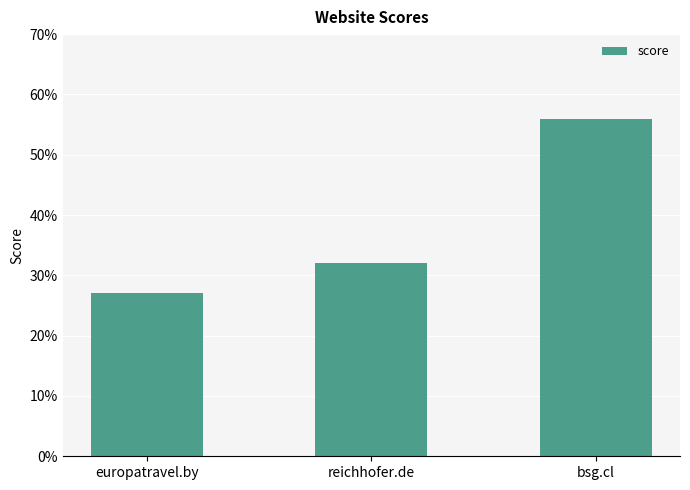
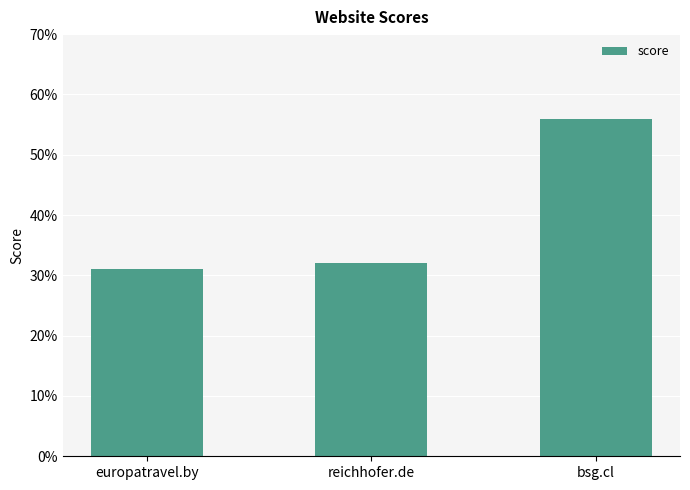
  {
-   "europatravel.by": "27%",
+   "europatravel.by": "31%",
    "reichhofer.de": "32%",
    "bsg.cl": "56%"
  }
